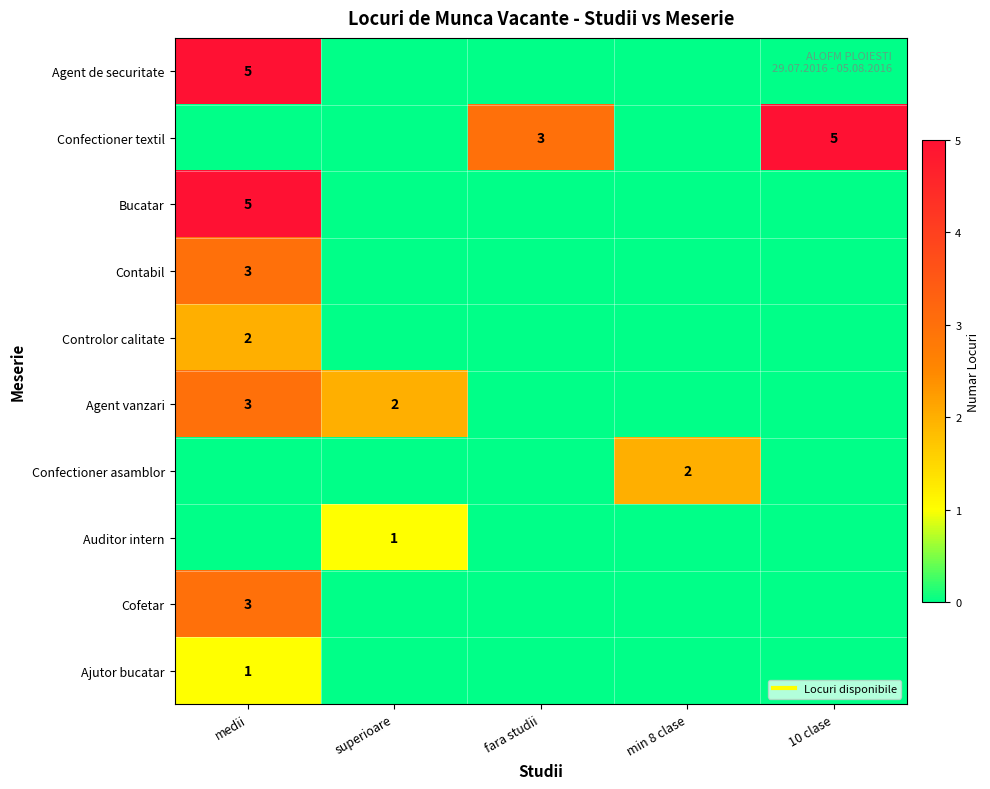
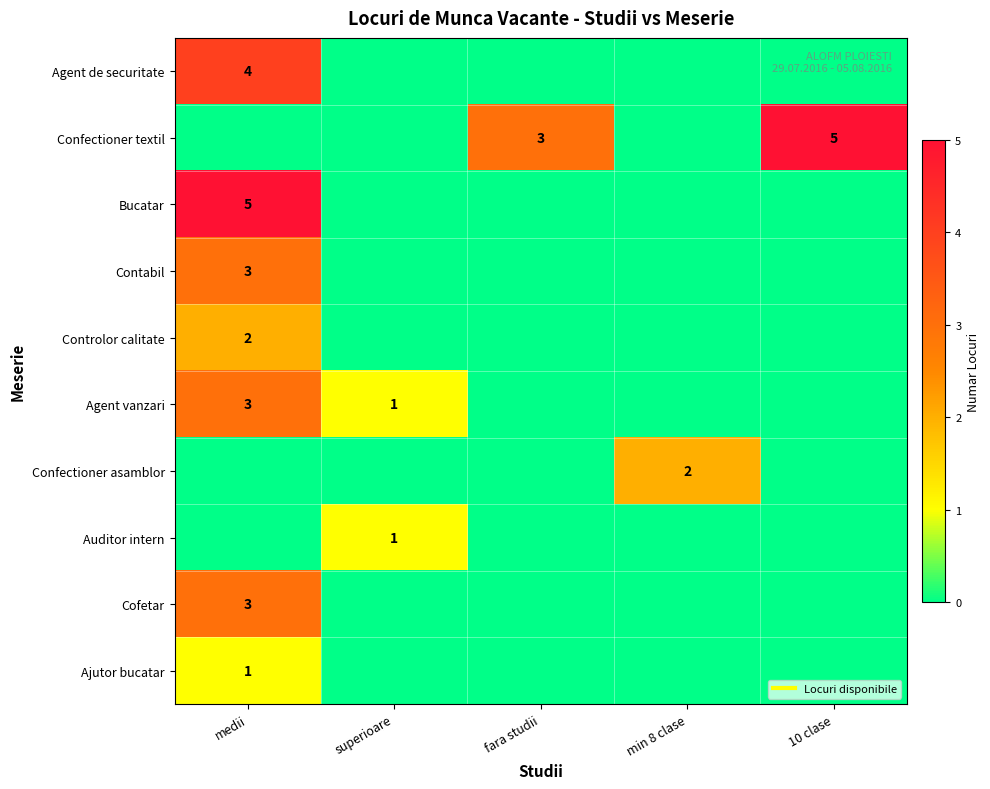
  {
    "Agent de securitate": {
-     "medii": 5
+     "medii": 4
    },
    "Confectioner textil": {
      "fara studii": 3,
      "10 clase": 5
    },
    "Bucatar": {
      "medii": 5
    },
    "Contabil": {
      "medii": 3
    },
    "Controlor calitate": {
      "medii": 2
    },
    "Agent vanzari": {
      "medii": 3,
-     "superioare": 2
+     "superioare": 1
    },
    "Confectioner asamblor": {
      "min 8 clase": 2
    },
    "Auditor intern": {
      "superioare": 1
    },
    "Cofetar": {
      "medii": 3
    },
    "Ajutor bucatar": {
      "medii": 1
    }
  }
